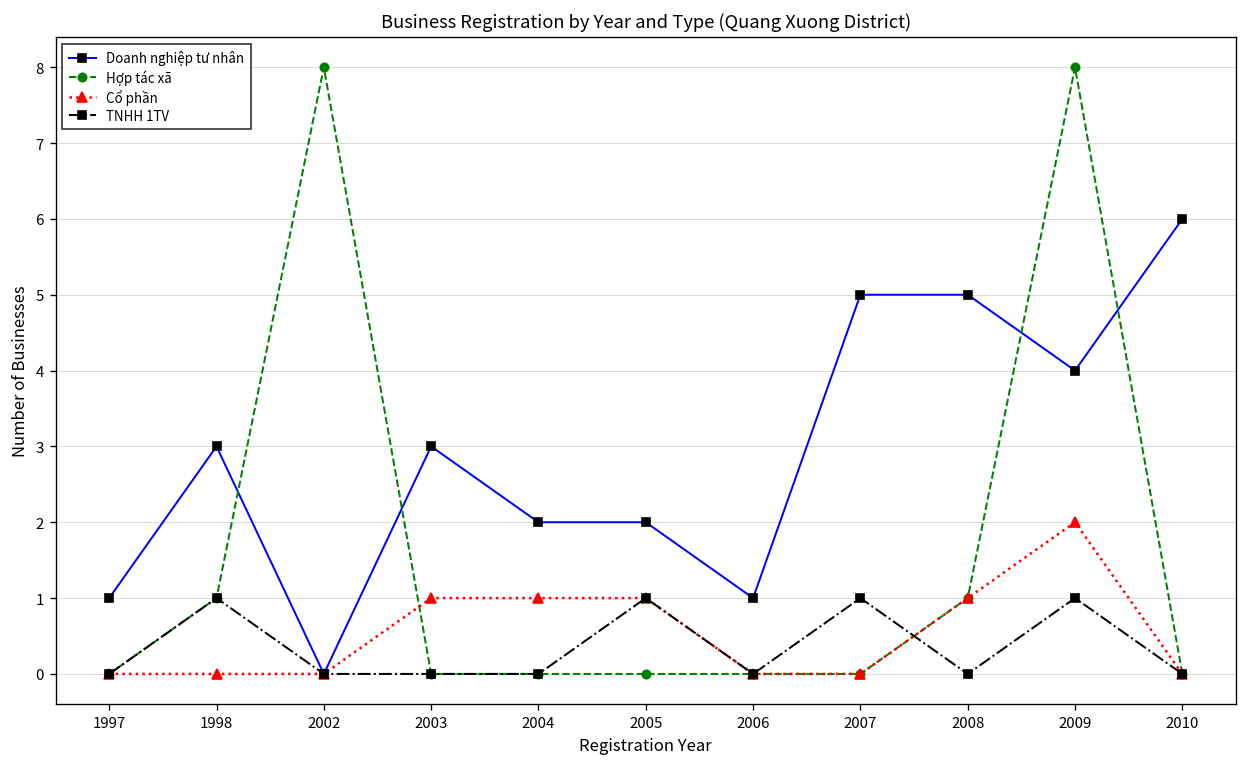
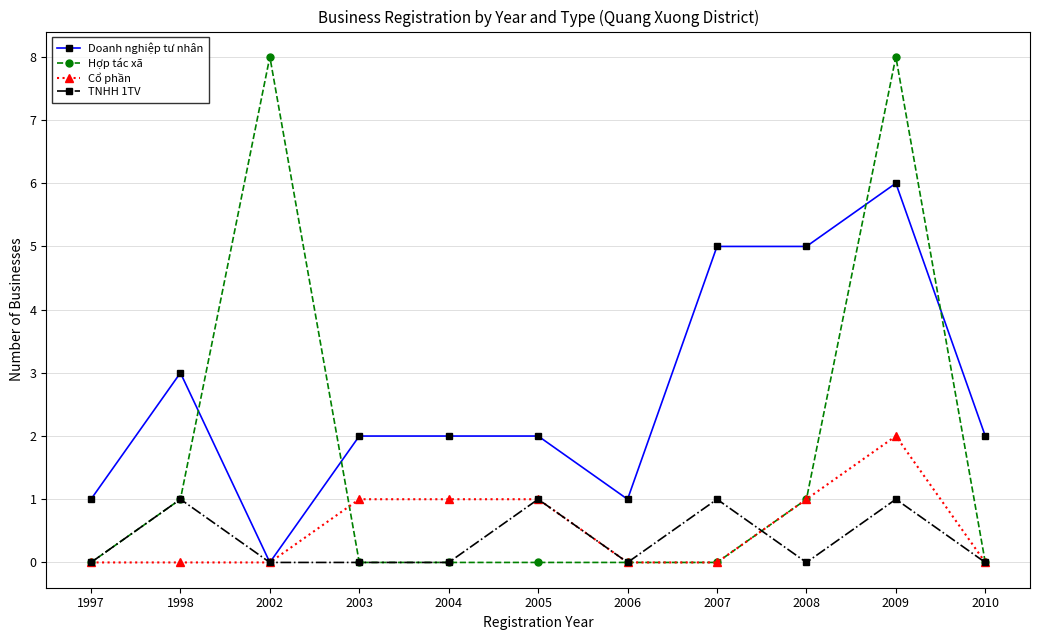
  {
    "Doanh nghiệp tư nhân": {
      "1997": 1,
      "1998": 3,
-     "2003": 3,
+     "2003": 2,
      "2004": 2,
      "2005": 2,
      "2006": 1,
      "2007": 5,
      "2008": 5,
-     "2009": 4,
-     "2010": 6
+     "2009": 6,
+     "2010": 2
    },
    "Hợp tác xã": {
      "2002": 8,
      "2005": 0,
      "2009": 8
    },
    "Cổ phần": {
      "1998": 0,
      "2003": 1,
      "2004": 1,
      "2009": 2
    },
    "TNHH 1TV": {
      "2007": 1,
      "2008": 0,
      "2009": 1
    }
  }
